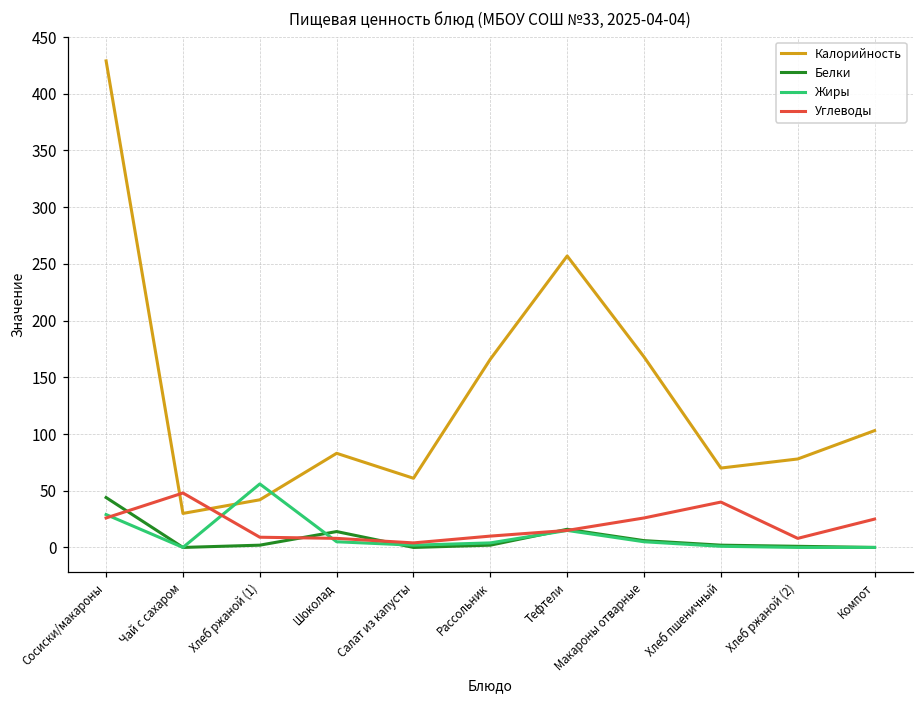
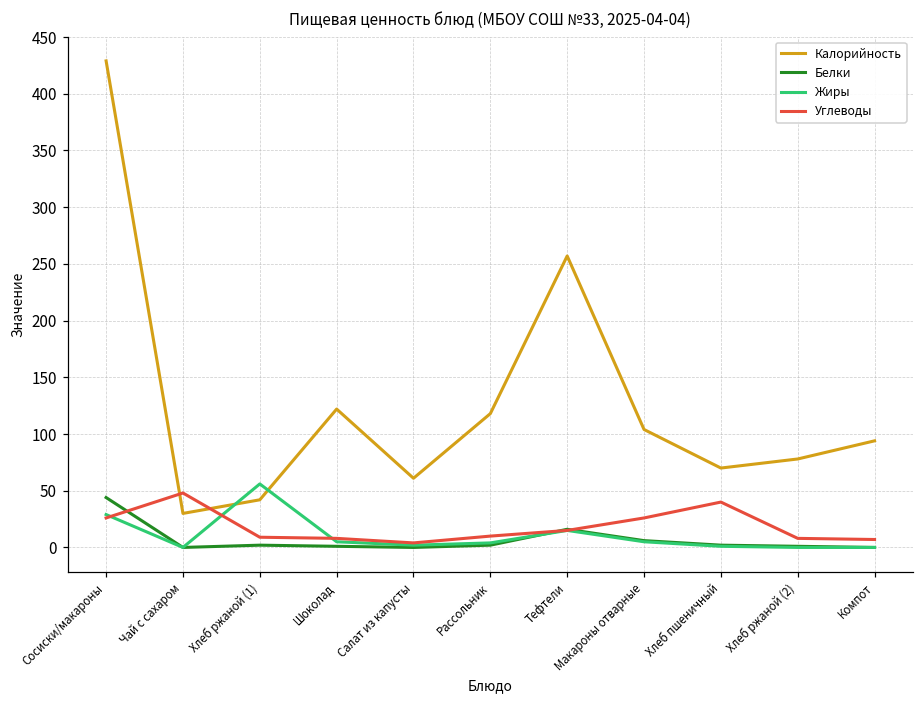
  {
    "Калорийность": {
      "Сосиски/макароны": 429,
      "Чай с сахаром": 30,
      "Хлеб ржаной (1)": 42,
-     "Шоколад": 83,
+     "Шоколад": 122,
      "Салат из капусты": 61,
-     "Рассольник": 166,
+     "Рассольник": 118,
      "Тефтели": 257,
-     "Макароны отварные": 168,
+     "Макароны отварные": 104,
      "Хлеб пшеничный": 70,
      "Хлеб ржаной (2)": 78,
-     "Компот": 103
+     "Компот": 94
    },
    "Белки": {
      "Сосиски/макароны": 44,
      "Хлеб ржаной (1)": 2,
-     "Шоколад": 14
+     "Шоколад": 1
    },
    "Жиры": {
      "Сосиски/макароны": 29,
      "Хлеб ржаной (1)": 56,
      "Шоколад": 5
    },
    "Углеводы": {
      "Сосиски/макароны": 26,
      "Чай с сахаром": 48,
      "Хлеб ржаной (1)": 9,
      "Шоколад": 8,
      "Рассольник": 10,
      "Макароны отварные": 26,
      "Хлеб пшеничный": 40,
      "Хлеб ржаной (2)": 8,
-     "Компот": 25
+     "Компот": 7
    }
  }
